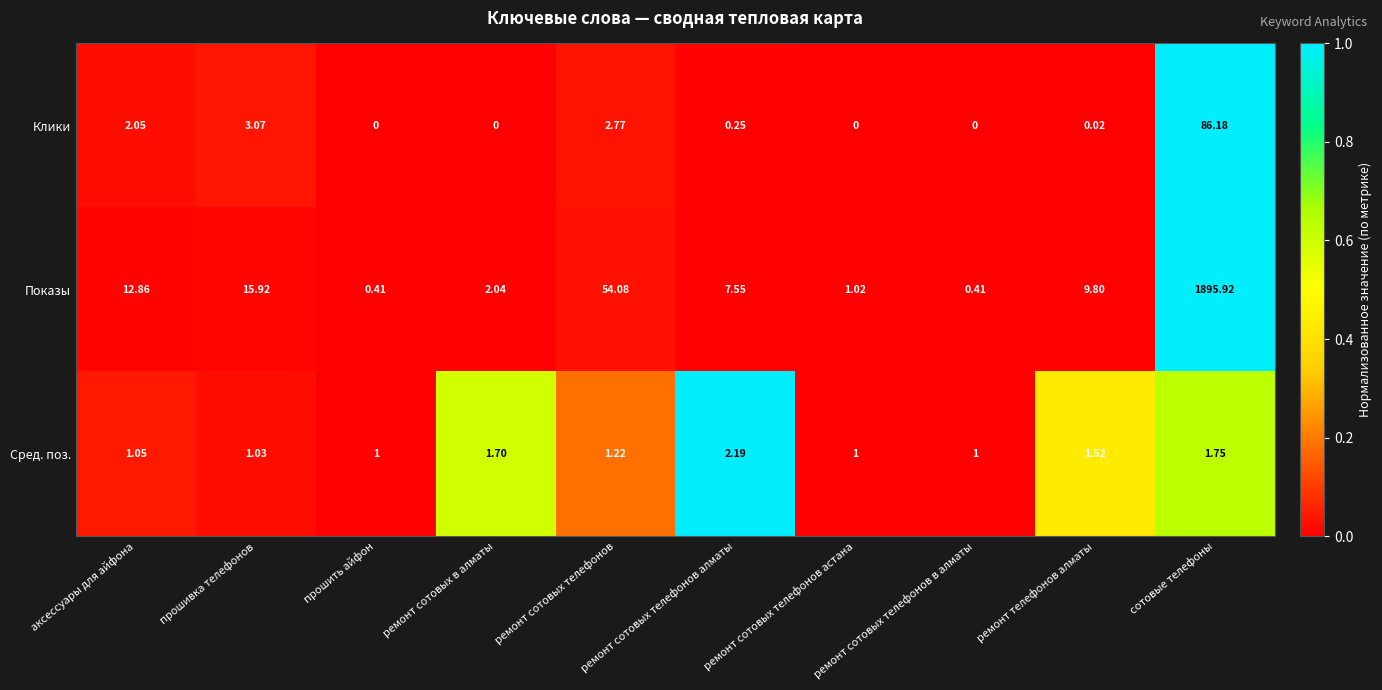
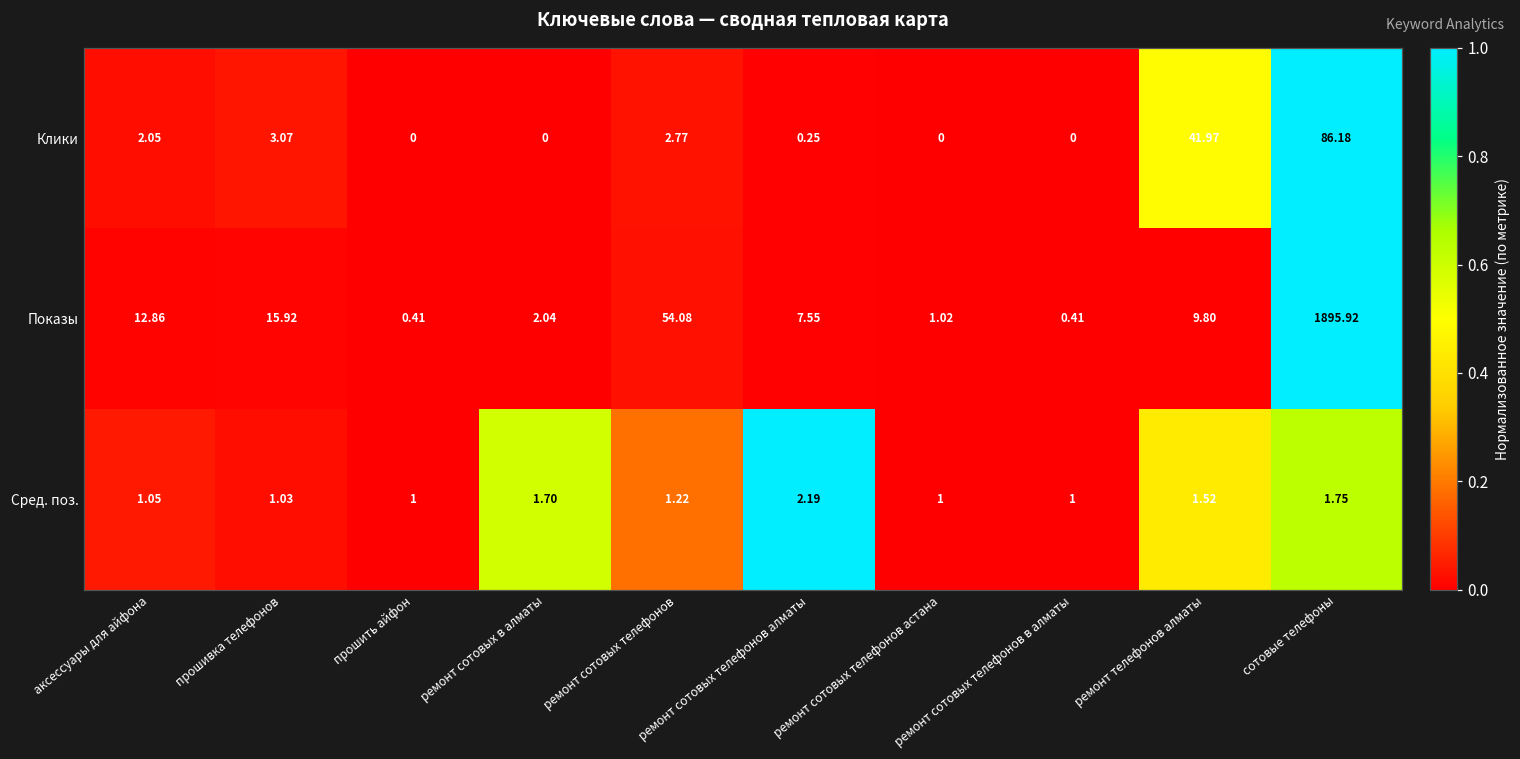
  {
    "Клики": {
      "аксессуары для айфона": 2.05,
      "прошивка телефонов": 3.07,
      "прошить айфон": 0,
      "ремонт сотовых в алматы": 0,
      "ремонт сотовых телефонов": 2.77,
      "ремонт сотовых телефонов алматы": 0.25,
      "ремонт сотовых телефонов астана": 0,
      "ремонт сотовых телефонов в алматы": 0,
-     "ремонт телефонов алматы": 0.02,
+     "ремонт телефонов алматы": 41.97,
      "сотовые телефоны": 86.18
    },
    "Показы": {
      "аксессуары для айфона": 12.86,
      "прошивка телефонов": 15.92,
      "прошить айфон": 0.41,
      "ремонт сотовых в алматы": 2.04,
      "ремонт сотовых телефонов": 54.08,
      "ремонт сотовых телефонов алматы": 7.55,
      "ремонт сотовых телефонов астана": 1.02,
      "ремонт сотовых телефонов в алматы": 0.41,
      "ремонт телефонов алматы": 9.80,
      "сотовые телефоны": 1895.92
    },
    "Сред. поз.": {
      "аксессуары для айфона": 1.05,
      "прошивка телефонов": 1.03,
      "прошить айфон": 1,
      "ремонт сотовых в алматы": 1.70,
      "ремонт сотовых телефонов": 1.22,
      "ремонт сотовых телефонов алматы": 2.19,
      "ремонт сотовых телефонов астана": 1,
      "ремонт сотовых телефонов в алматы": 1,
      "ремонт телефонов алматы": 1.52,
      "сотовые телефоны": 1.75
    }
  }
